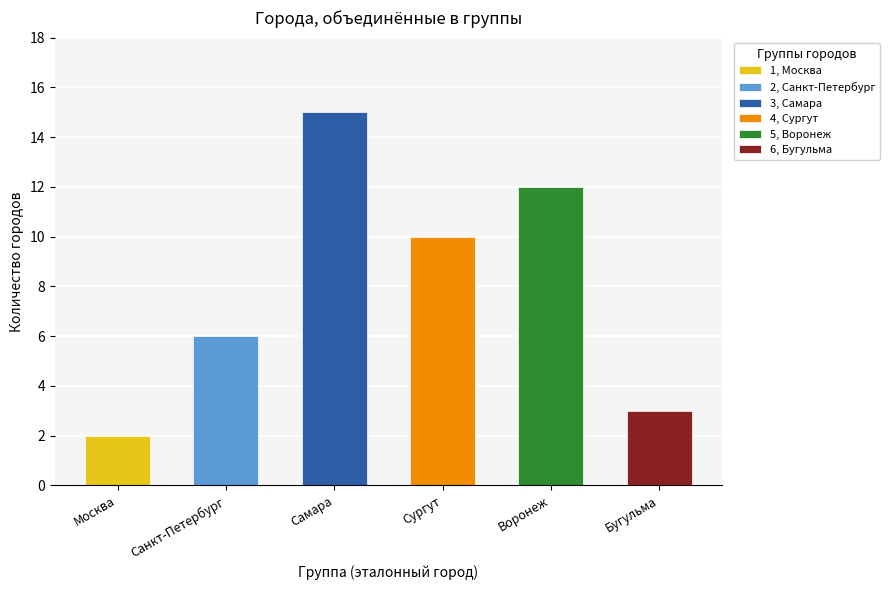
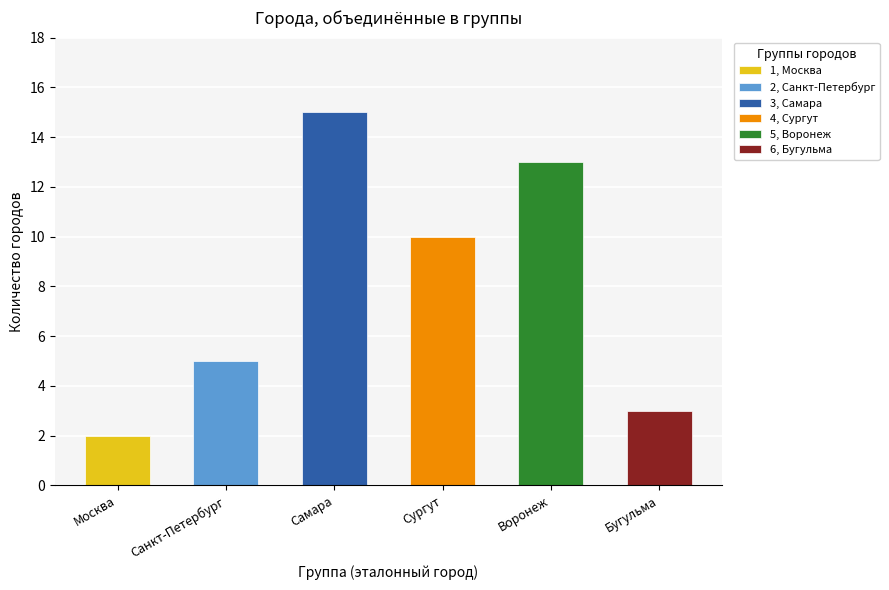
  {
    "Москва": 2,
-   "Санкт-Петербург": 6,
+   "Санкт-Петербург": 5,
    "Самара": 15,
    "Сургут": 10,
-   "Воронеж": 12,
+   "Воронеж": 13,
    "Бугульма": 3
  }
